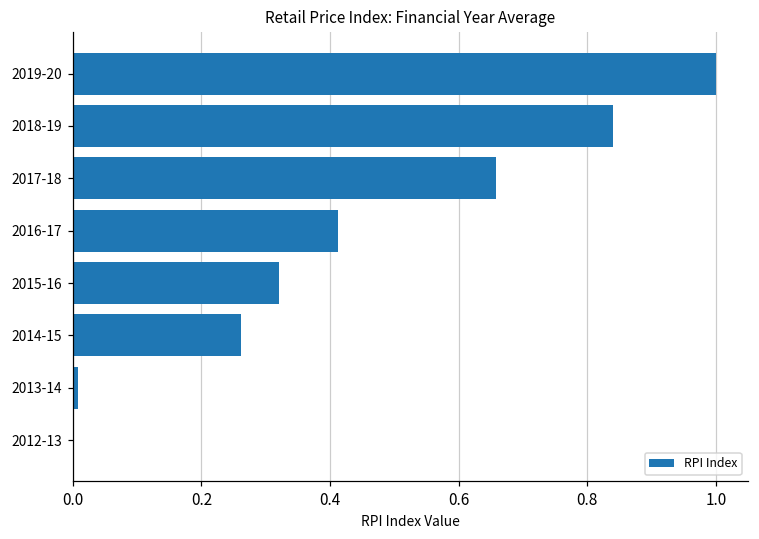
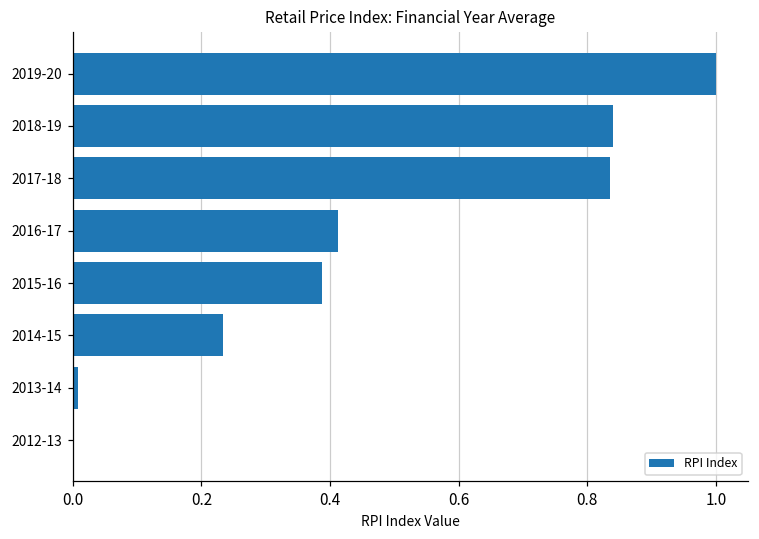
  {
    "2019-20": 1.00,
    "2018-19": 0.84,
-   "2017-18": 0.66,
+   "2017-18": 0.83,
    "2016-17": 0.41,
-   "2015-16": 0.32,
-   "2014-15": 0.26,
+   "2015-16": 0.39,
+   "2014-15": 0.23,
    "2013-14": 0.01,
    "2012-13": 0.00
  }
